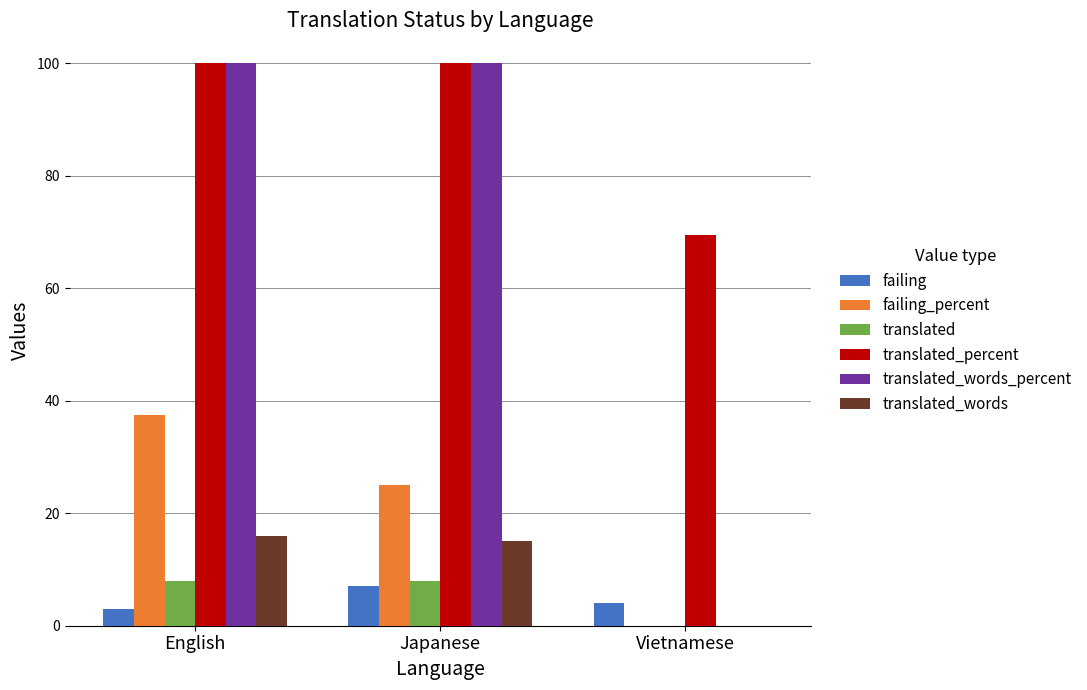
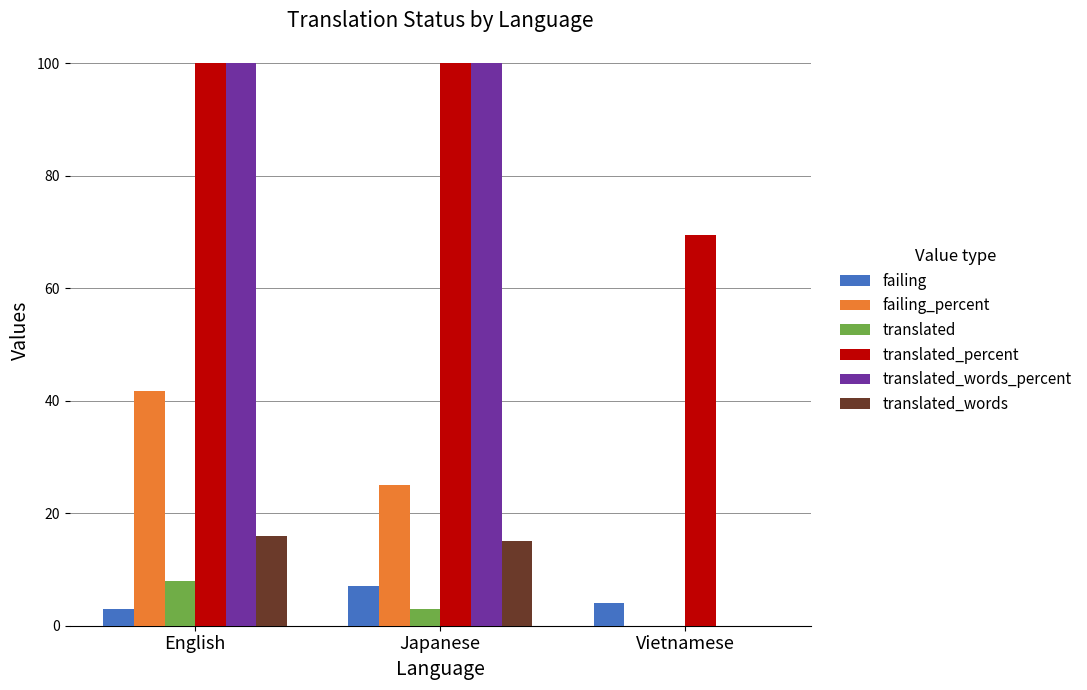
  {
    "failing": {
      "English": 3,
      "Japanese": 7,
      "Vietnamese": 4
    },
    "failing_percent": {
-     "English": 38,
+     "English": 42,
      "Japanese": 25,
      "Vietnamese": 0
    },
    "translated": {
      "English": 8,
-     "Japanese": 8,
+     "Japanese": 3,
      "Vietnamese": 0
    },
    "translated_percent": {
      "English": 100,
      "Japanese": 100,
      "Vietnamese": 70
    },
    "translated_words_percent": {
      "English": 100,
      "Japanese": 100,
      "Vietnamese": 0
    },
    "translated_words": {
      "English": 16,
      "Japanese": 15,
      "Vietnamese": 0
    }
  }
